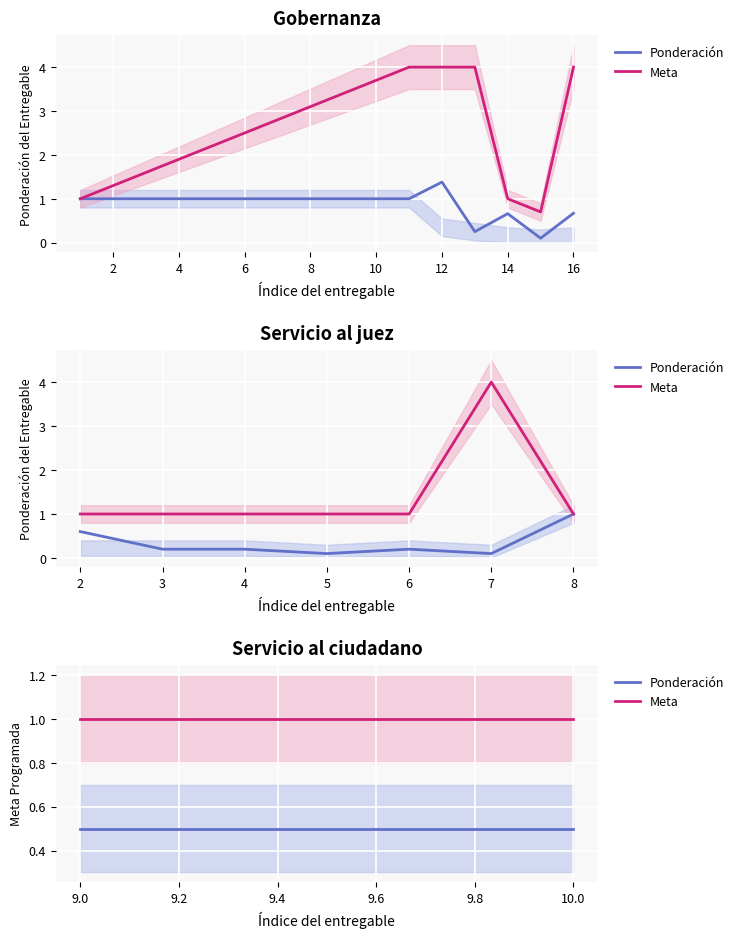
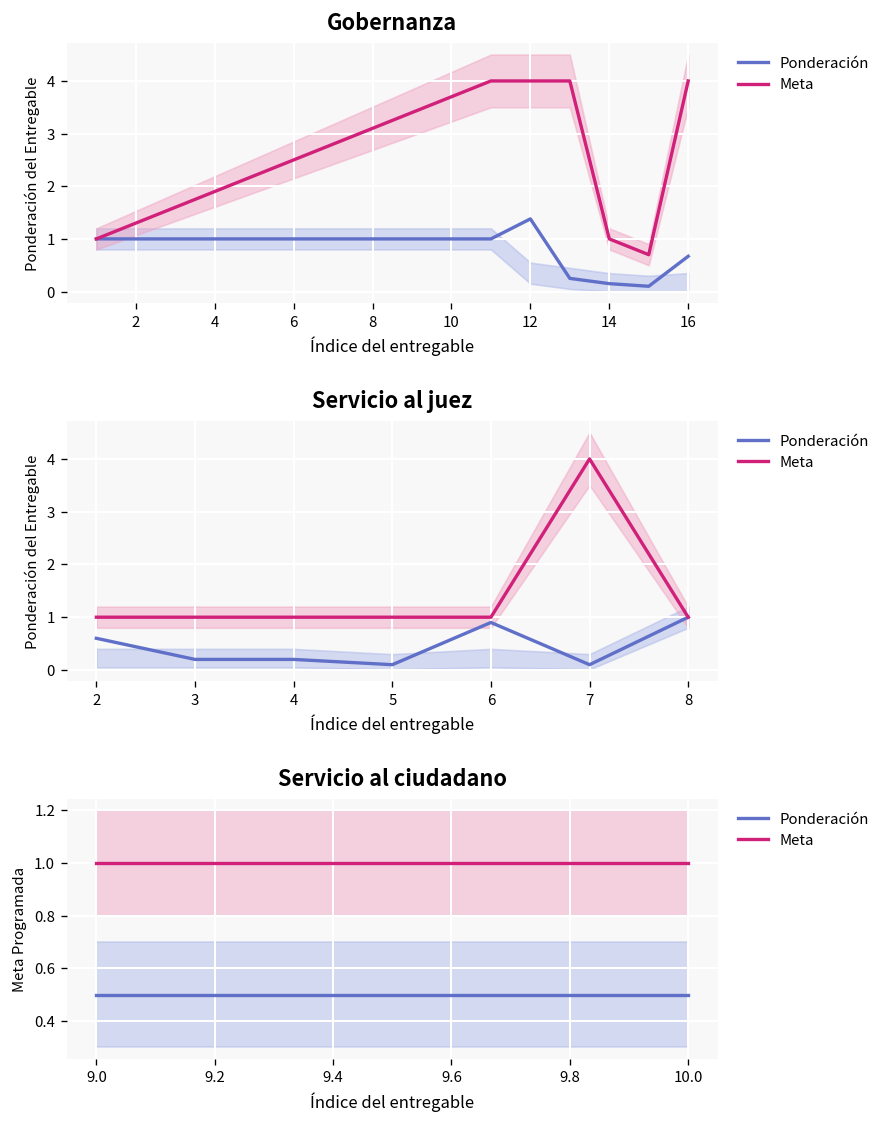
  {
    "Gobernanza": {
      "Ponderación": {
        "12": 1.4,
-       "14": 0.7,
+       "14": 0.2,
        "16": 0.7
      },
      "Meta": {
        "12": 4.0,
        "14": 1.0,
        "16": 4.0
      }
    },
    "Servicio al juez": {
      "Ponderación": {
        "2": 0.6,
        "3": 0.2,
        "4": 0.2,
        "5": 0.1,
-       "6": 0.2,
+       "6": 0.9,
        "7": 0.1
      },
      "Meta": {
        "2": 1.0,
        "3": 1.0,
        "4": 1.0,
        "5": 1.0,
        "6": 1.0,
        "7": 4.0
      }
    },
    "Servicio al ciudadano": {
      "Ponderación": {
        "9.0": 0.50,
        "10.0": 0.50
      },
      "Meta": {
        "9.0": 1.00,
        "10.0": 1.00
      }
    }
  }
